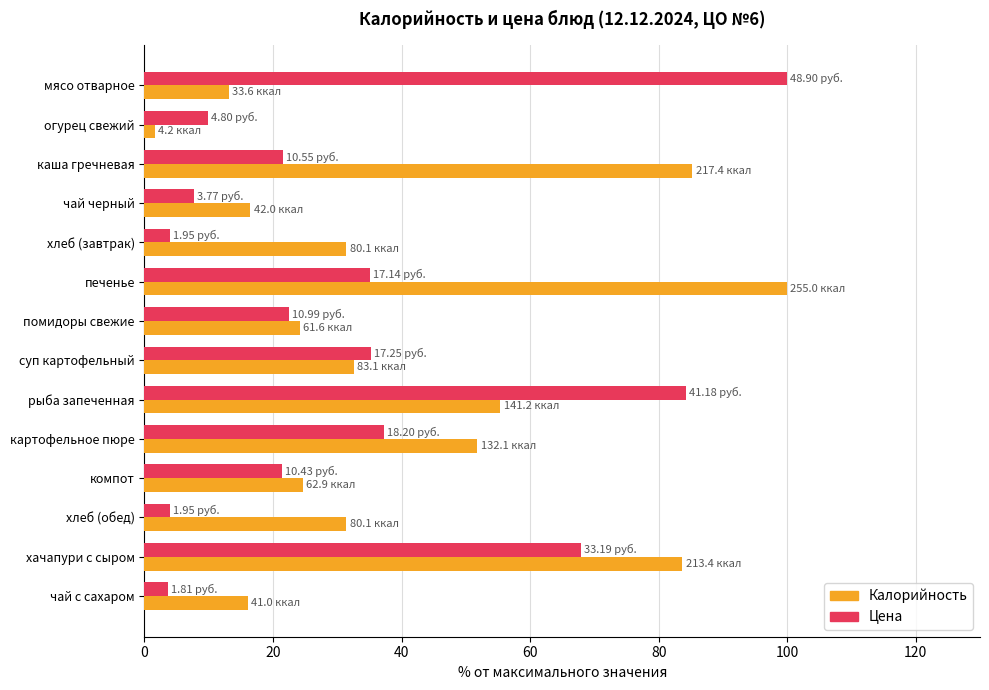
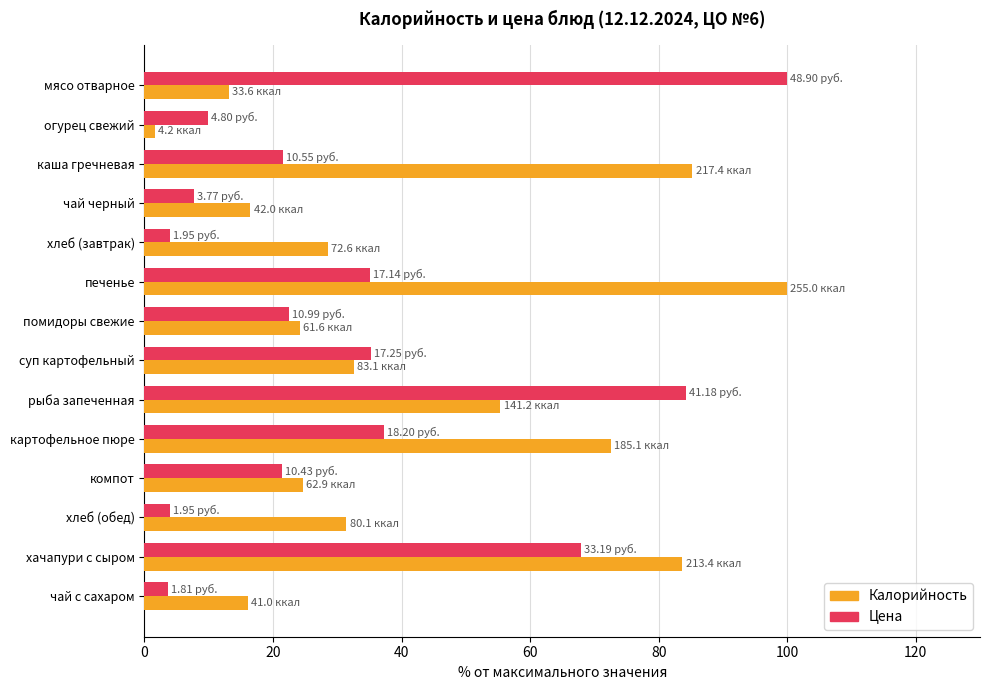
  {
    "Калорийность": {
-     "хлеб (завтрак)": 80.1,
-     "картофельное пюре": 132.1
+     "хлеб (завтрак)": 72.6,
+     "картофельное пюре": 185.1
    }
  }
